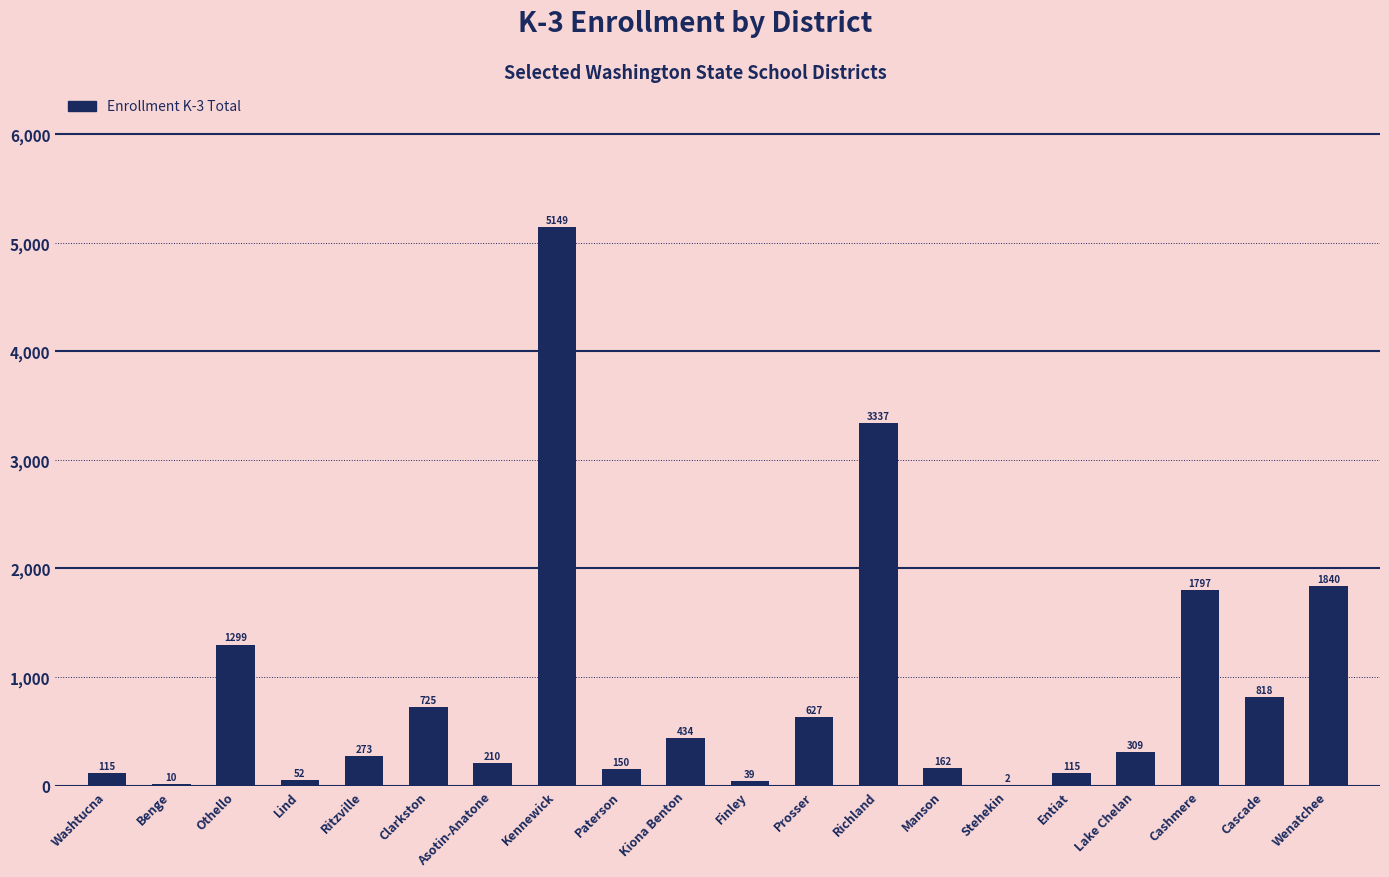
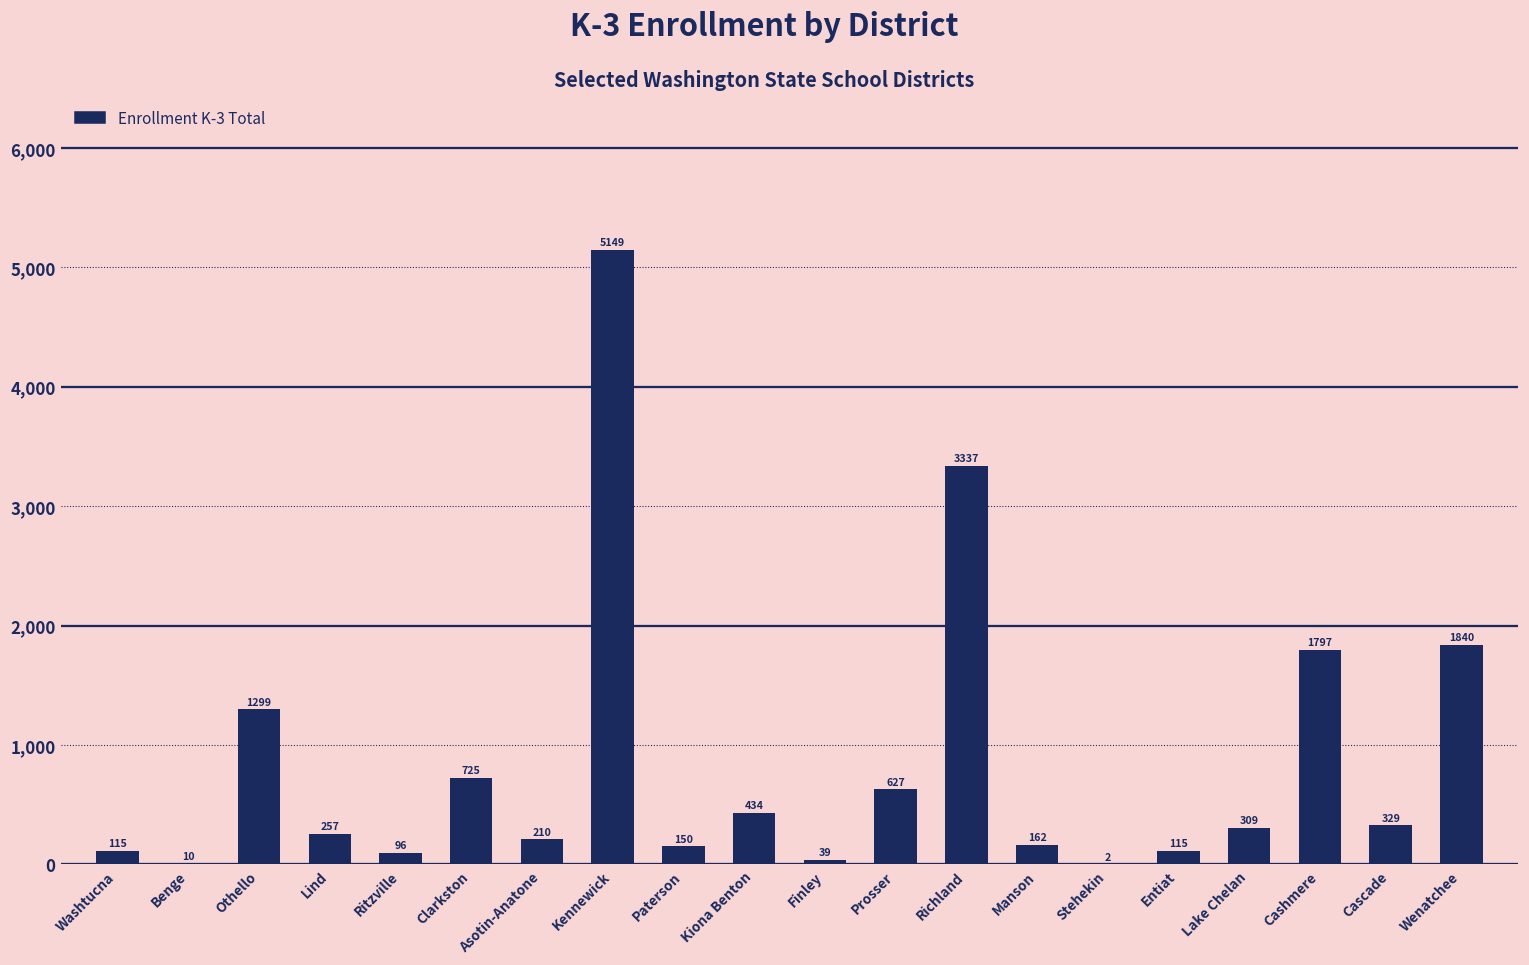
  {
    "Washtucna": 115,
    "Benge": 10,
    "Othello": 1299,
-   "Lind": 52,
-   "Ritzville": 273,
+   "Lind": 257,
+   "Ritzville": 96,
    "Clarkston": 725,
    "Asotin-Anatone": 210,
    "Kennewick": 5149,
    "Paterson": 150,
    "Kiona Benton": 434,
    "Finley": 39,
    "Prosser": 627,
    "Richland": 3337,
    "Manson": 162,
    "Stehekin": 2,
    "Entiat": 115,
    "Lake Chelan": 309,
    "Cashmere": 1797,
-   "Cascade": 818,
+   "Cascade": 329,
    "Wenatchee": 1840
  }
